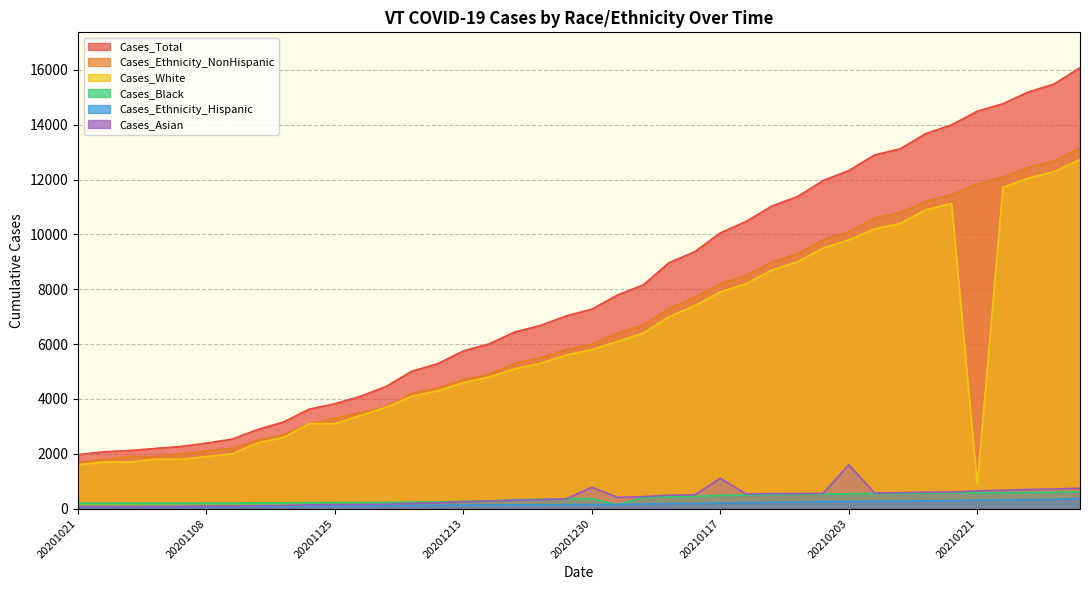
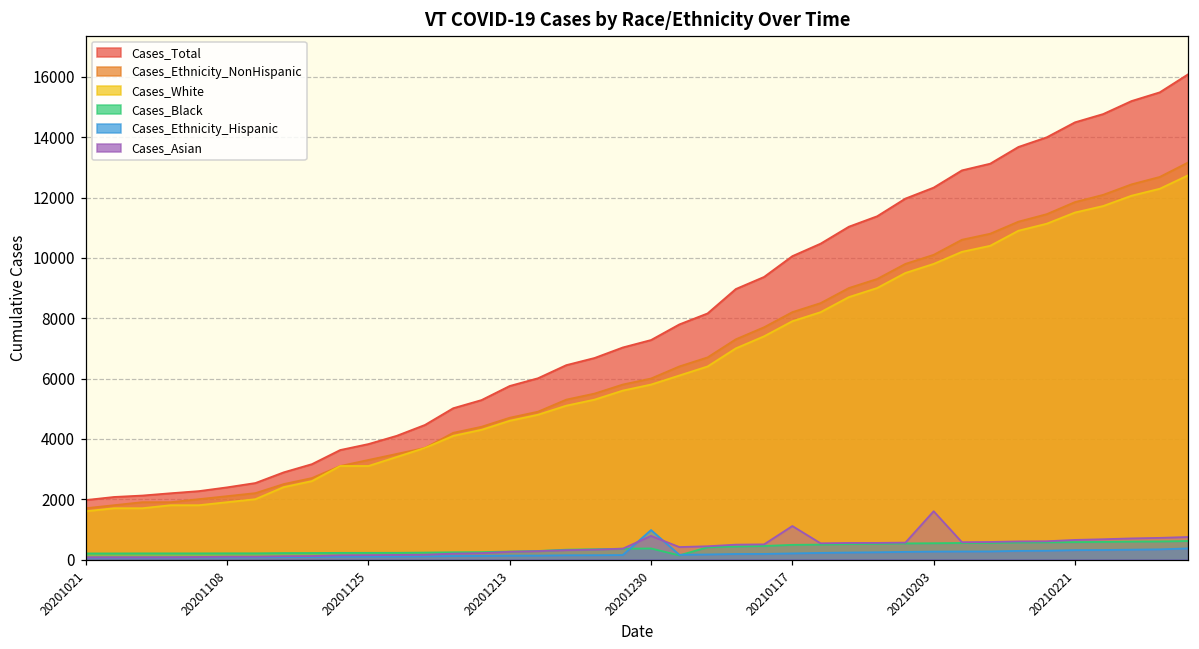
  {
    "Cases_White": {
      "20201021": 1600,
      "20201108": 1900,
      "20201125": 3100,
      "20201213": 4600,
      "20201230": 5800,
      "20210117": 7900,
      "20210203": 9800,
-     "20210221": 900
+     "20210221": 11500
    },
    "Cases_Black": {
      "20201021": 200,
      "20201108": 200,
      "20201230": 400,
      "20210117": 500,
      "20210203": 500
    },
    "Cases_Ethnicity_Hispanic": {
      "20201213": 100,
-     "20201230": 100,
+     "20201230": 1000,
      "20210117": 200,
      "20210203": 300,
      "20210221": 300
    },
    "Cases_Asian": {
      "20201230": 800,
      "20210117": 1100,
      "20210203": 1600
    }
  }
